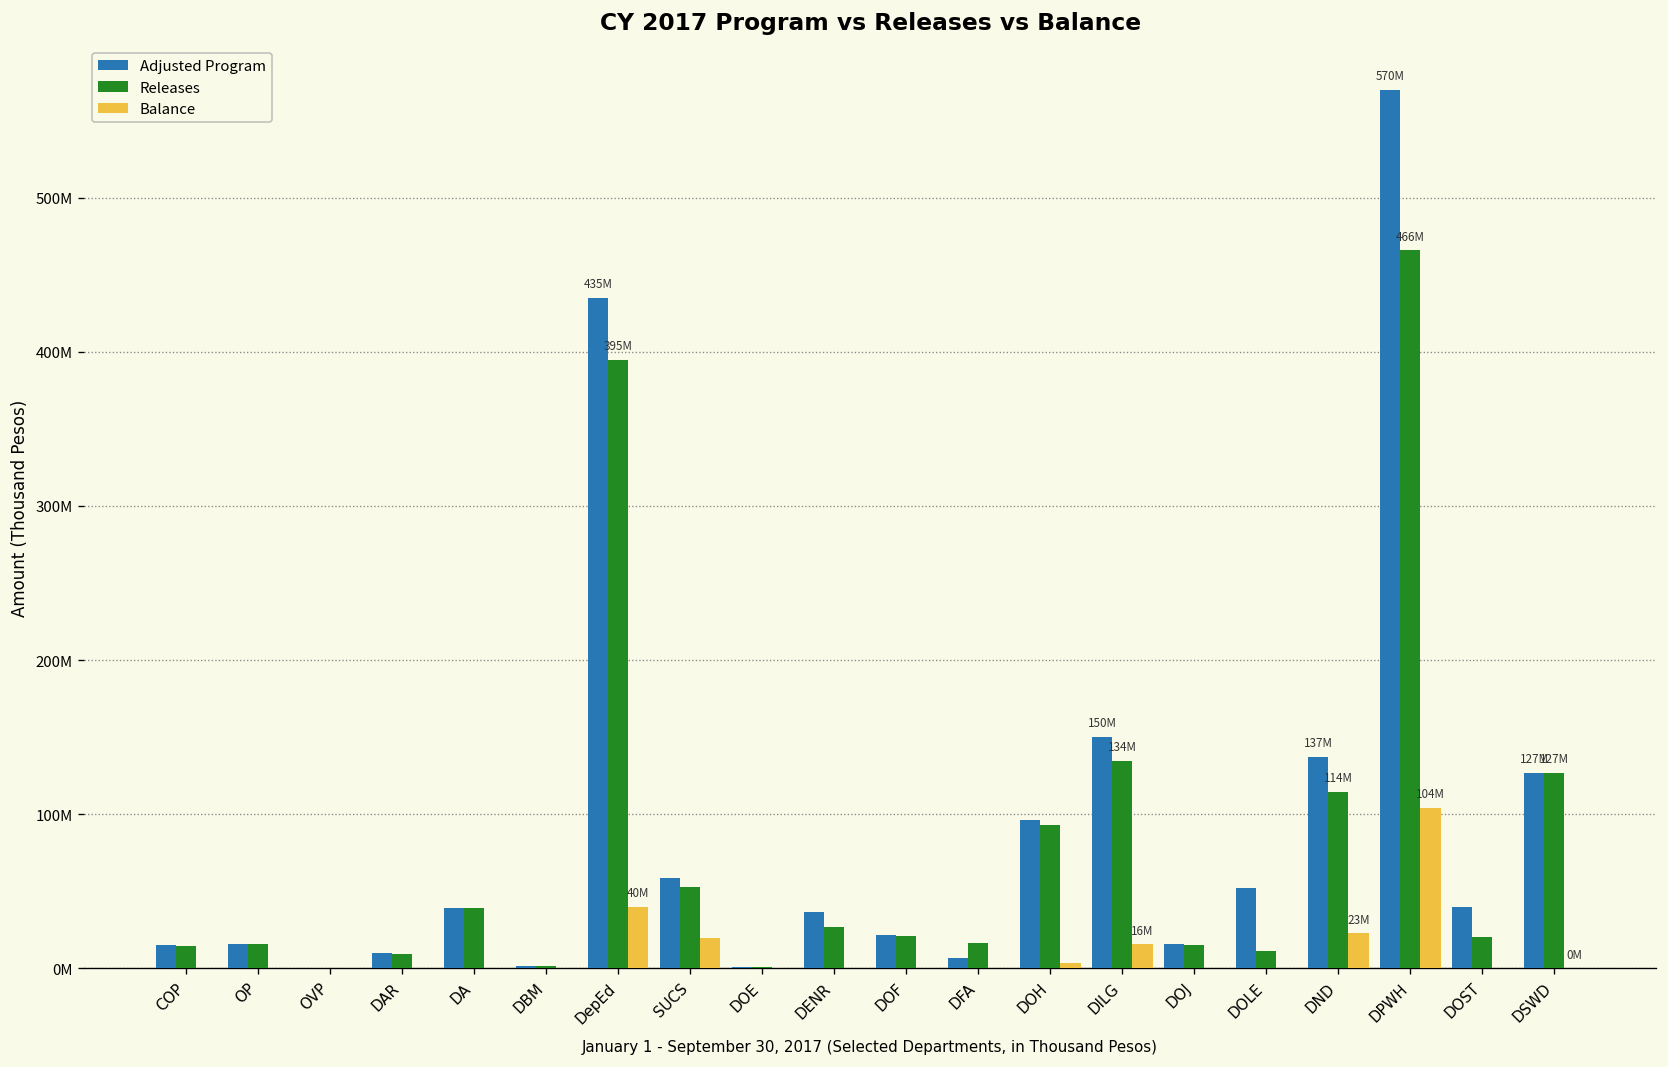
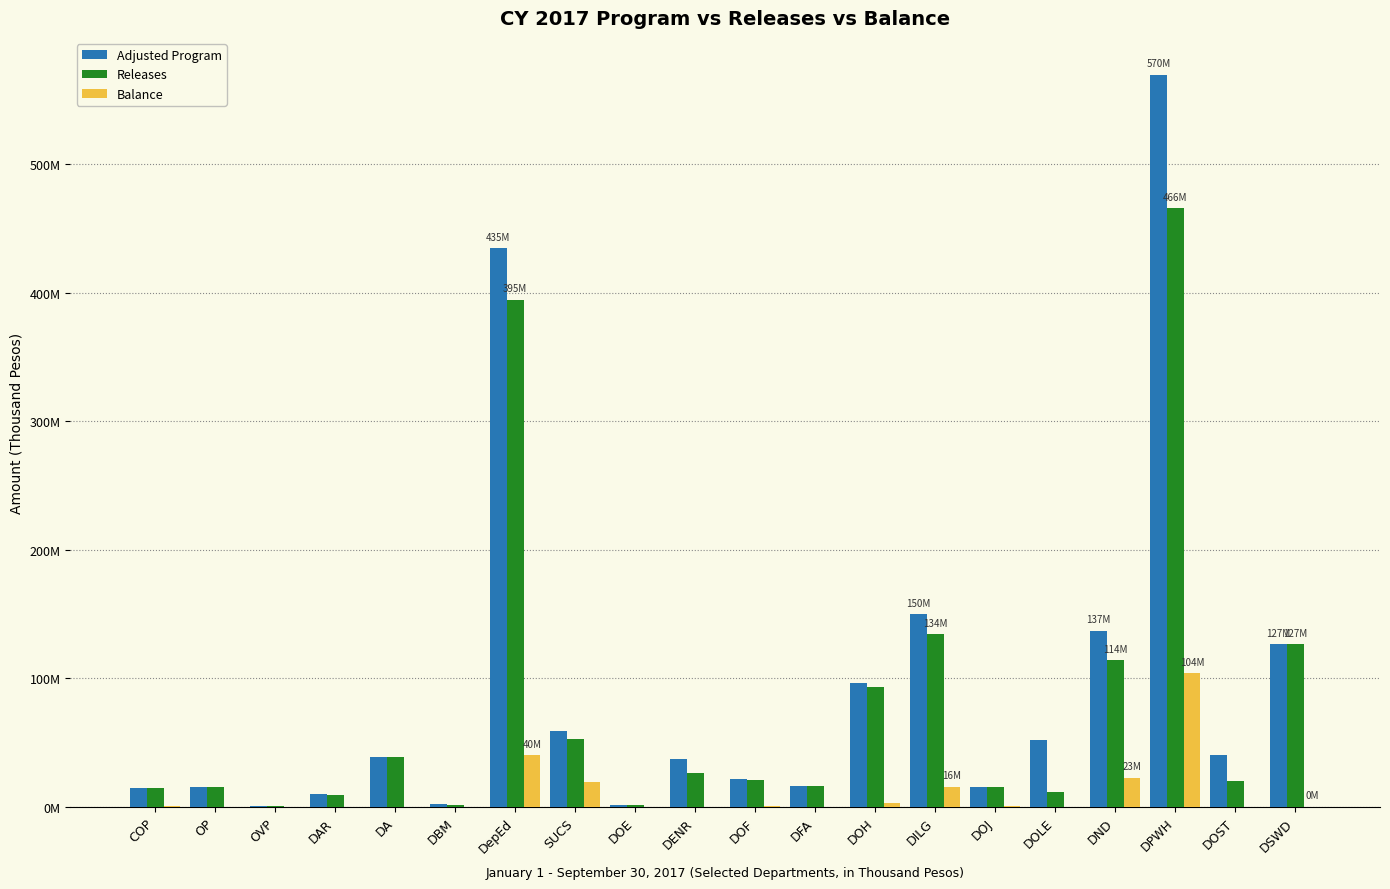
  {
    "Adjusted Program": {
      "COP": "15000000",
      "OP": "16000000",
      "DAR": "10000000",
      "DA": "39000000",
      "SUCS": "59000000",
      "DENR": "37000000",
      "DOF": "22000000",
-     "DFA": "7000000",
+     "DFA": "17000000",
      "DOH": "96000000",
      "DOLE": "52000000",
      "DOST": "40000000"
    },
    "Releases": {
      "DepEd": "395M",
      "DILG": "134M",
      "DND": "114M",
      "DPWH": "466M"
    },
    "Balance": {
      "DepEd": "40M",
      "DILG": "16M",
      "DND": "23M",
      "DPWH": "104M"
    }
  }
